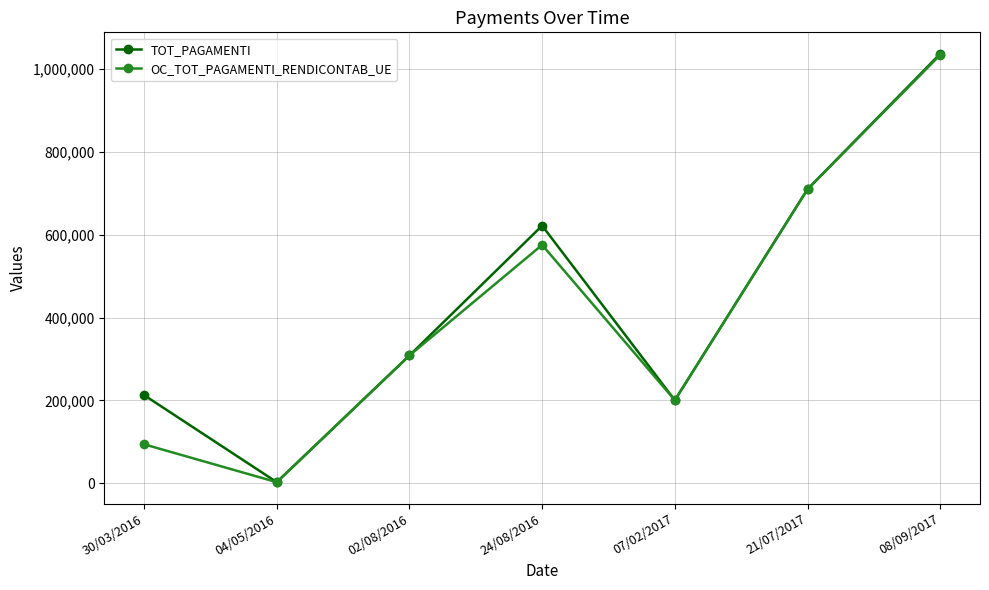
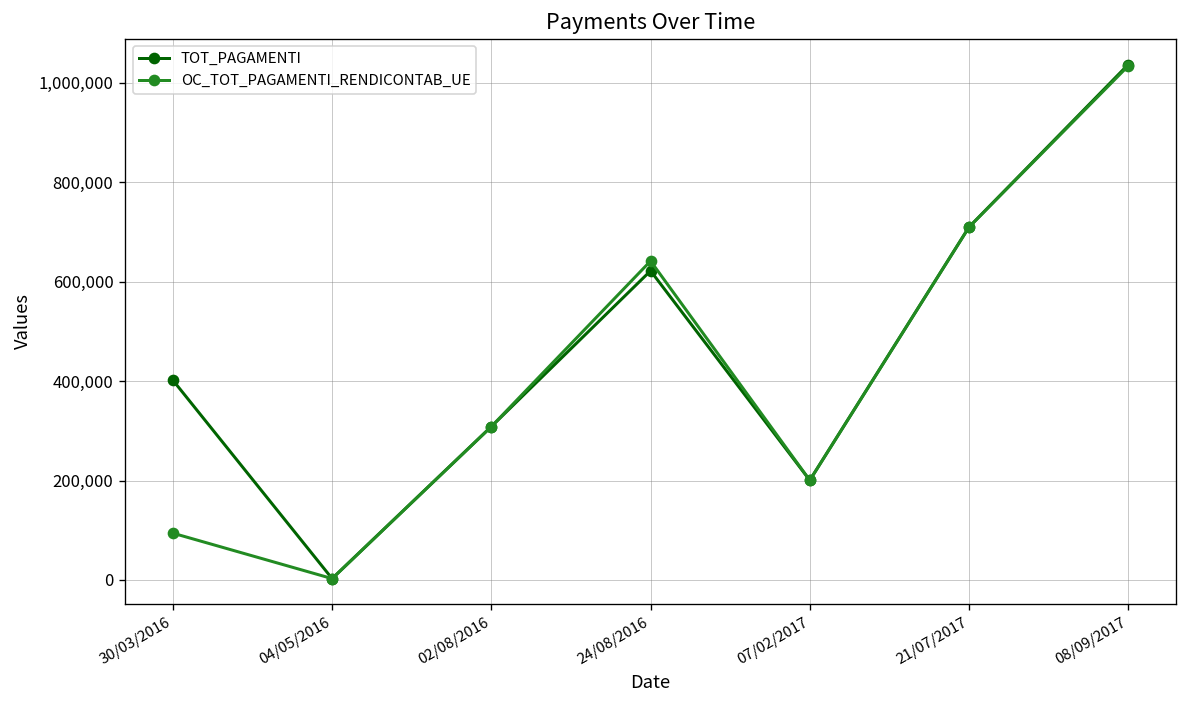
  {
    "TOT_PAGAMENTI": {
-     "30/03/2016": "210,000",
+     "30/03/2016": "400,000",
      "24/08/2016": "620,000"
    },
    "OC_TOT_PAGAMENTI_RENDICONTAB_UE": {
      "30/03/2016": "90,000",
-     "24/08/2016": "580,000"
+     "24/08/2016": "640,000"
    }
  }
